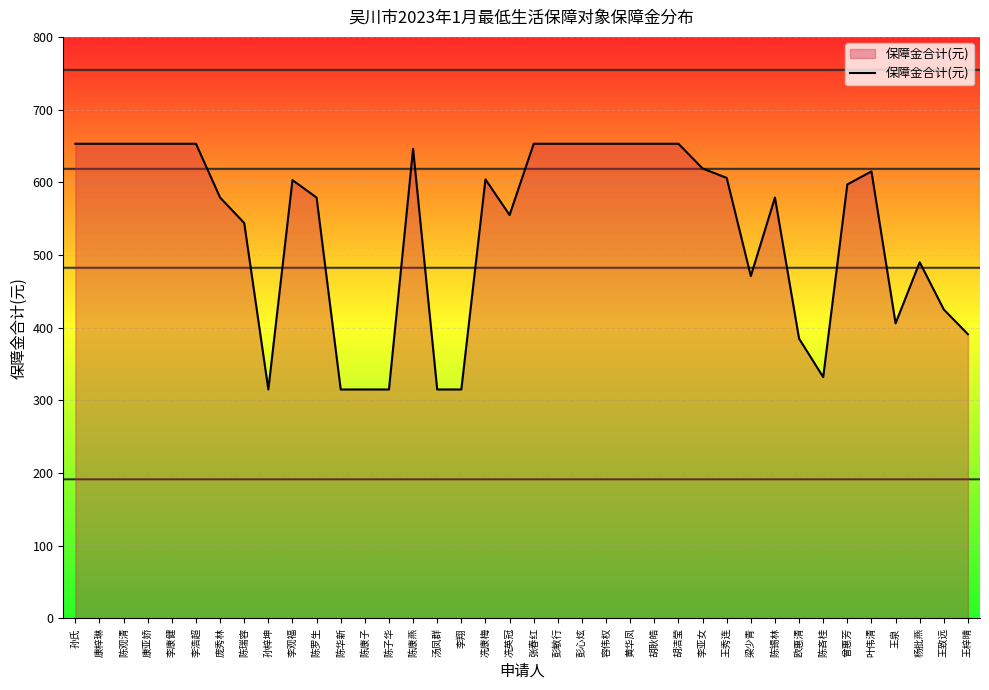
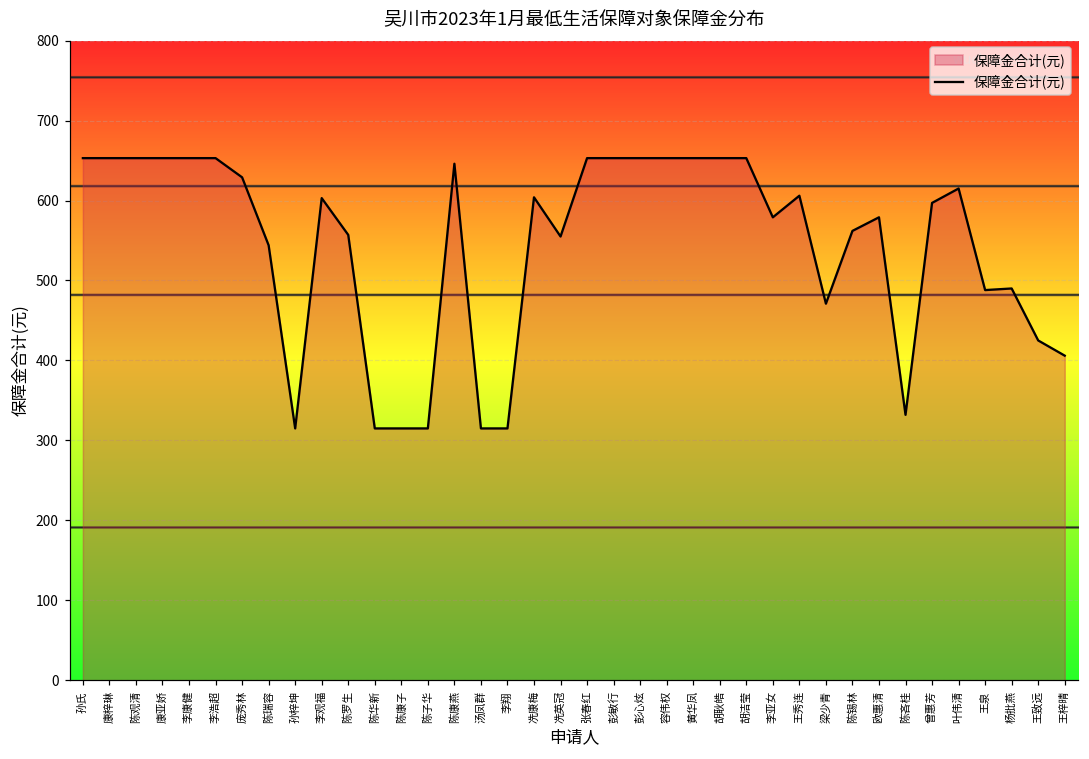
  {
    "孙氏": 650,
    "康梓琳": 650,
    "陈观清": 650,
    "康亚娇": 650,
    "李康健": 650,
    "李浩超": 650,
-   "庞秀林": 580,
+   "庞秀林": 630,
    "陈瑞容": 540,
    "孙梓坤": 320,
    "李观福": 600,
-   "陈罗生": 580,
+   "陈罗生": 560,
    "陈华新": 320,
    "陈康子": 320,
    "陈子华": 320,
    "陈康燕": 650,
    "汤凤群": 320,
    "李翔": 320,
    "冼康梅": 600,
    "冼英冠": 560,
    "张春红": 650,
    "彭敏行": 650,
    "彭心炫": 650,
    "容伟权": 650,
    "黄华凤": 650,
    "胡耿皓": 650,
    "胡洁莹": 650,
-   "李亚女": 620,
+   "李亚女": 580,
    "王秀连": 610,
    "梁少青": 470,
-   "陈锡林": 580,
-   "欧惠清": 390,
+   "陈锡林": 560,
+   "欧惠清": 580,
    "陈吝桂": 330,
    "曾惠芳": 600,
    "叶伟清": 620,
-   "王泉": 410,
+   "王泉": 490,
    "杨批燕": 490,
    "王致远": 430,
-   "王梓晴": 390
+   "王梓晴": 410
  }
